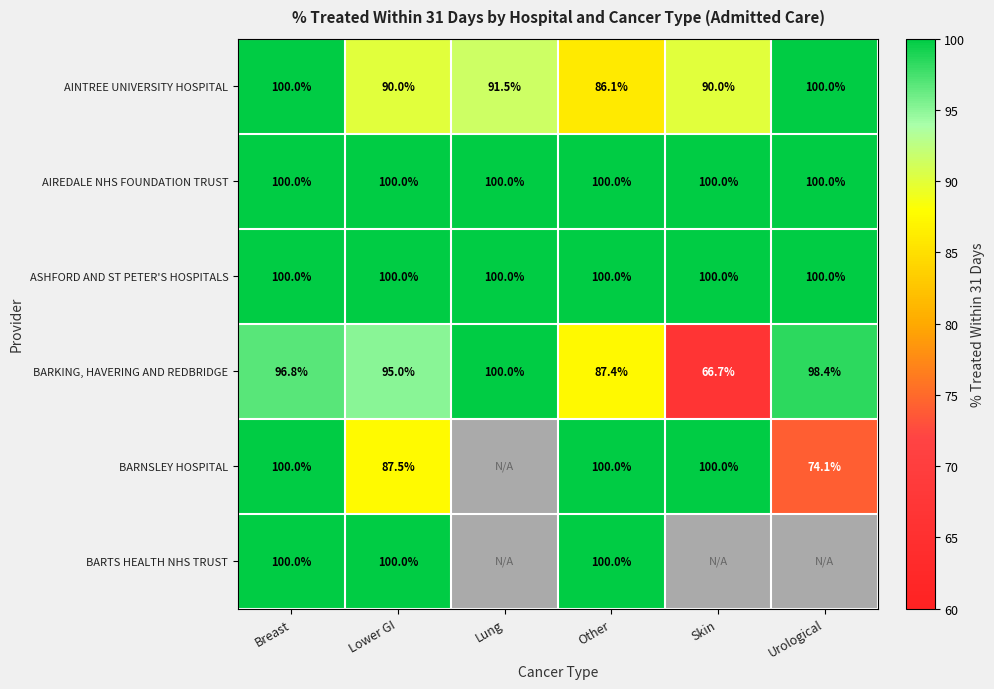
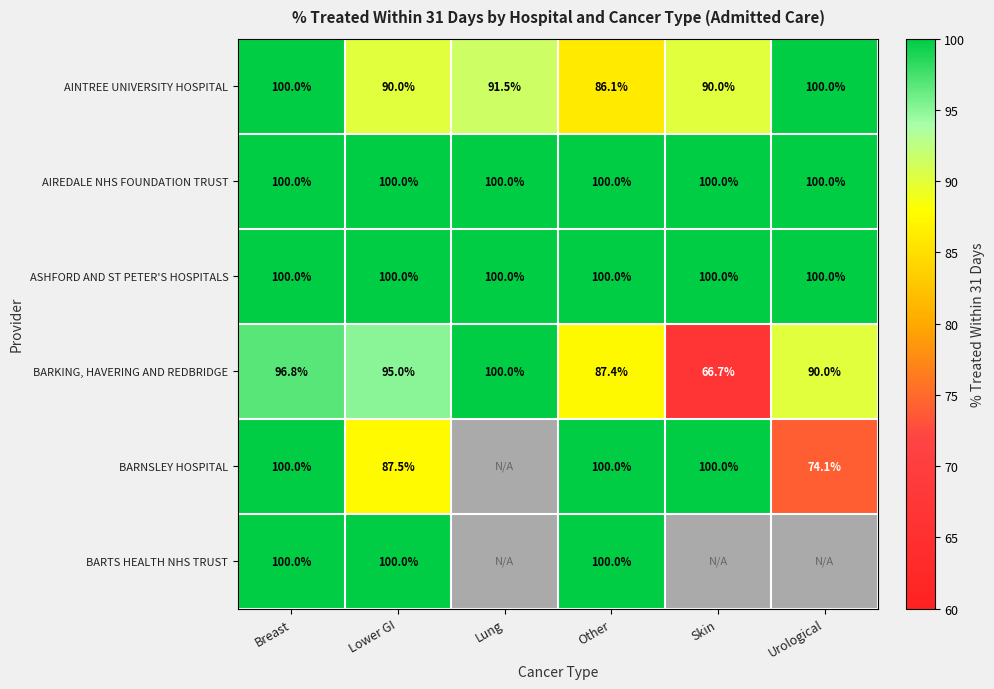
  {
    "AINTREE UNIVERSITY HOSPITAL": {
      "Breast": "100.0%",
      "Lower GI": "90.0%",
      "Lung": "91.5%",
      "Other": "86.1%",
      "Skin": "90.0%",
      "Urological": "100.0%"
    },
    "AIREDALE NHS FOUNDATION TRUST": {
      "Breast": "100.0%",
      "Lower GI": "100.0%",
      "Lung": "100.0%",
      "Other": "100.0%",
      "Skin": "100.0%",
      "Urological": "100.0%"
    },
    "ASHFORD AND ST PETER'S HOSPITALS": {
      "Breast": "100.0%",
      "Lower GI": "100.0%",
      "Lung": "100.0%",
      "Other": "100.0%",
      "Skin": "100.0%",
      "Urological": "100.0%"
    },
    "BARKING, HAVERING AND REDBRIDGE": {
      "Breast": "96.8%",
      "Lower GI": "95.0%",
      "Lung": "100.0%",
      "Other": "87.4%",
      "Skin": "66.7%",
-     "Urological": "98.4%"
+     "Urological": "90.0%"
    },
    "BARNSLEY HOSPITAL": {
      "Breast": "100.0%",
      "Lower GI": "87.5%",
      "Other": "100.0%",
      "Skin": "100.0%",
      "Urological": "74.1%"
    },
    "BARTS HEALTH NHS TRUST": {
      "Breast": "100.0%",
      "Lower GI": "100.0%",
      "Other": "100.0%"
    }
  }
